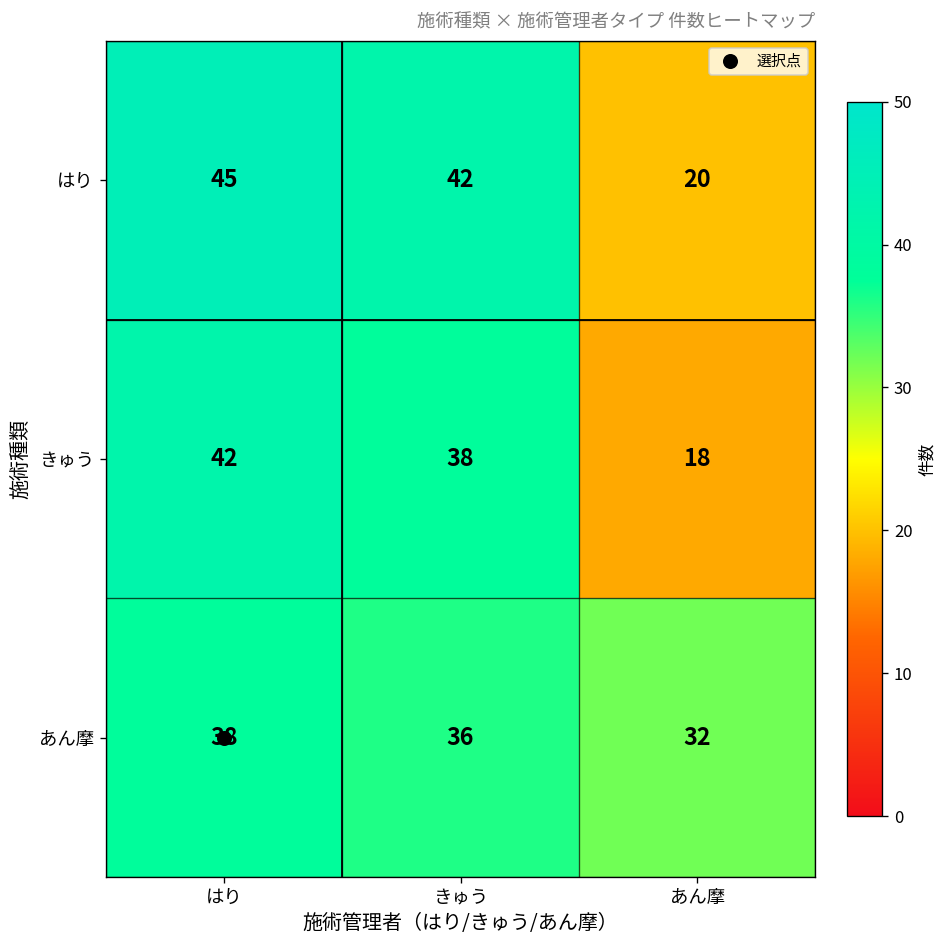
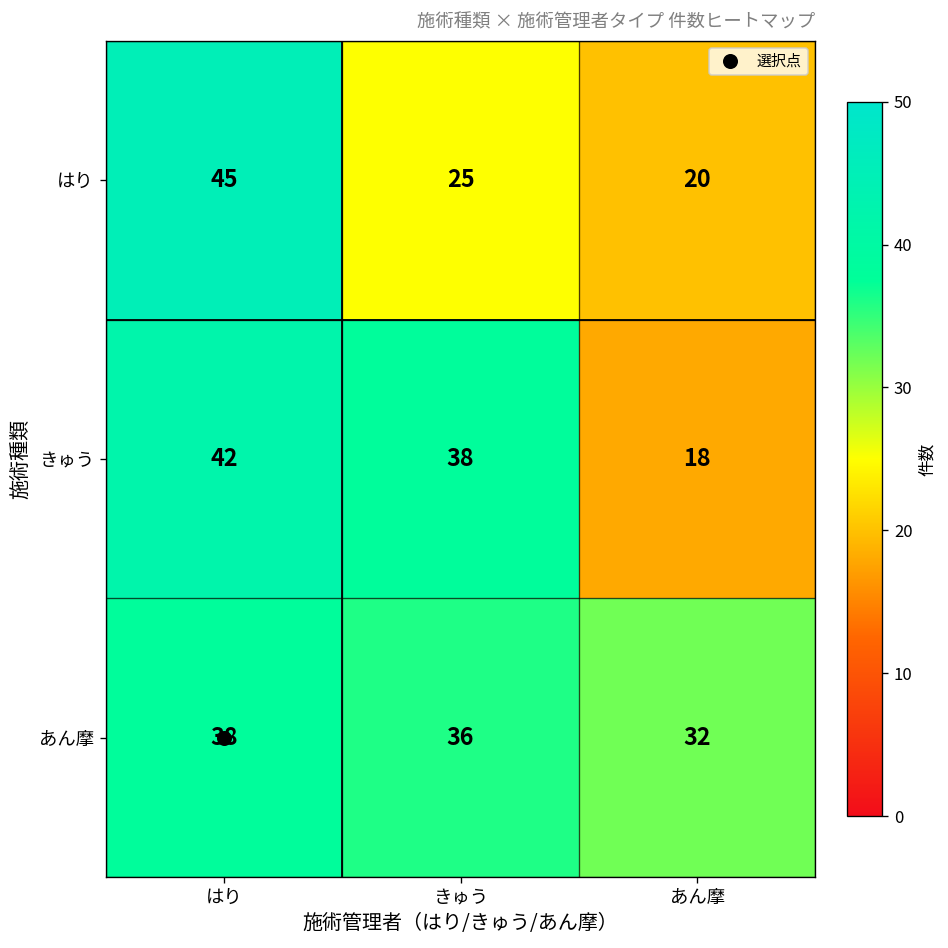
  {
    "はり": {
      "はり": 45,
-     "きゅう": 42,
+     "きゅう": 25,
      "あん摩": 20
    },
    "きゅう": {
      "はり": 42,
      "きゅう": 38,
      "あん摩": 18
    },
    "あん摩": {
      "きゅう": 36,
      "あん摩": 32
    }
  }
